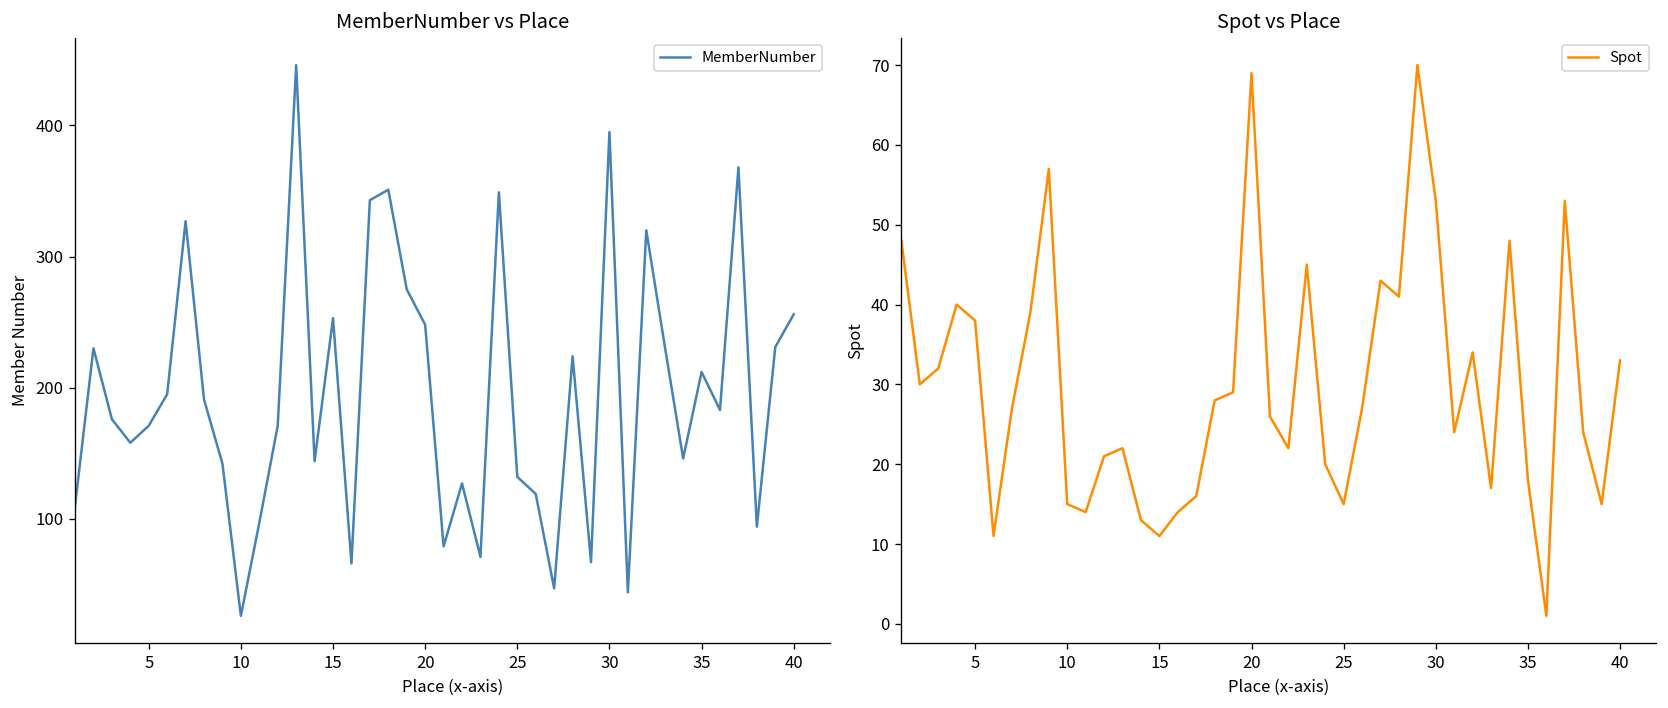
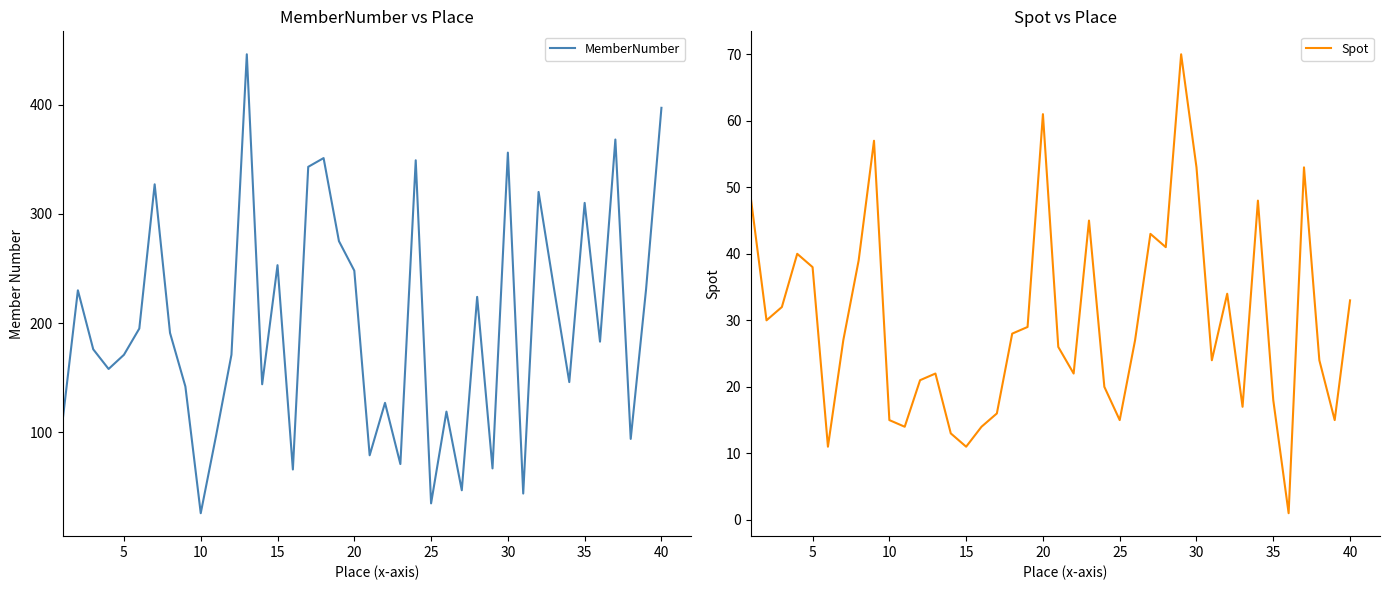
  {
    "MemberNumber vs Place": {
      "5": 171,
      "10": 26,
      "15": 253,
      "20": 248,
-     "25": 132,
-     "30": 395,
-     "35": 212,
-     "40": 256
+     "25": 35,
+     "30": 356,
+     "35": 310,
+     "40": 397
    },
    "Spot vs Place": {
      "5": 38,
      "10": 15,
      "15": 11,
-     "20": 69,
+     "20": 61,
      "25": 15,
      "30": 53,
      "35": 18,
      "40": 33
    }
  }
